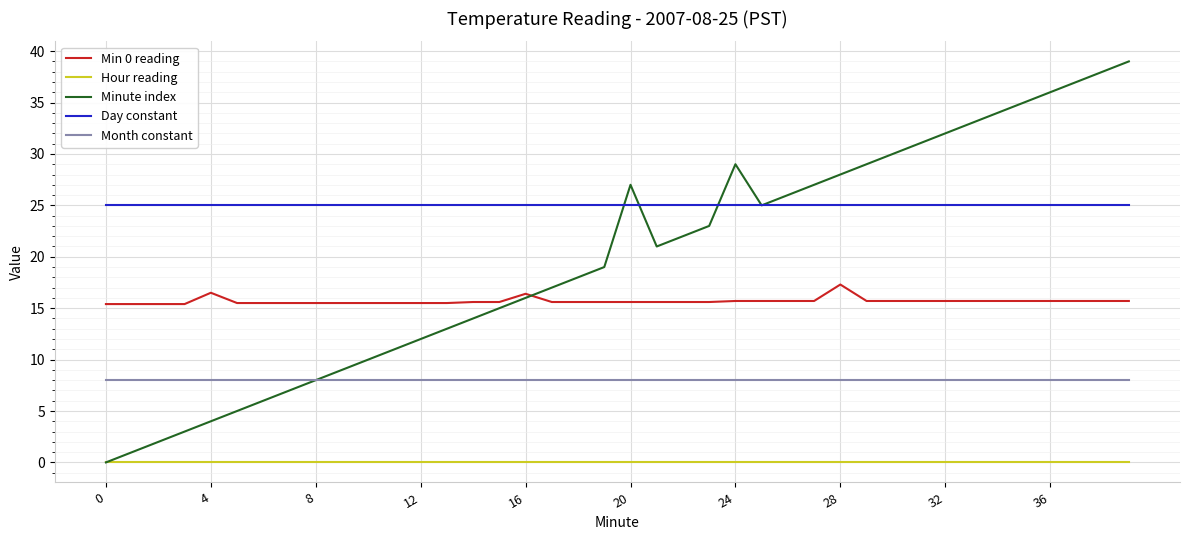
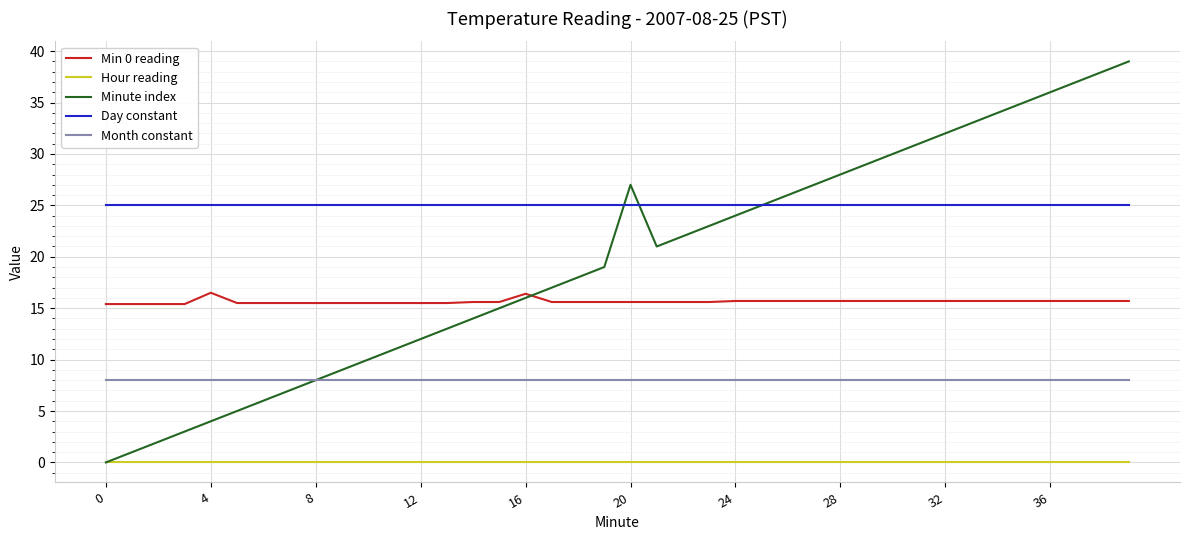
  {
    "Min 0 reading": {
      "0": 15.4,
      "4": 16.5,
      "8": 15.5,
      "12": 15.5,
      "16": 16.4,
      "20": 15.6,
      "24": 15.7,
-     "28": 17.3,
+     "28": 15.7,
      "32": 15.7,
      "36": 15.7
    },
    "Hour reading": {
      "4": 0.0,
      "8": 0.0,
      "12": 0.0,
      "16": 0.0,
      "20": 0.0,
      "24": 0.0,
      "28": 0.0,
      "32": 0.0,
      "36": 0.0
    },
    "Minute index": {
      "4": 4,
      "12": 12,
      "16": 16,
      "20": 27,
-     "24": 29,
+     "24": 24,
      "28": 28,
      "32": 32,
      "36": 36
    },
    "Day constant": {
      "0": 25.0,
      "4": 25.0,
      "8": 25.0,
      "12": 25.0,
      "16": 25.0,
      "20": 25.0,
      "24": 25.0,
      "28": 25.0,
      "32": 25.0,
      "36": 25.0
    },
    "Month constant": {
      "0": 8.0,
      "4": 8.0,
      "12": 8.0,
      "16": 8.0,
      "20": 8.0,
      "24": 8.0,
      "28": 8.0,
      "32": 8.0,
      "36": 8.0
    }
  }
